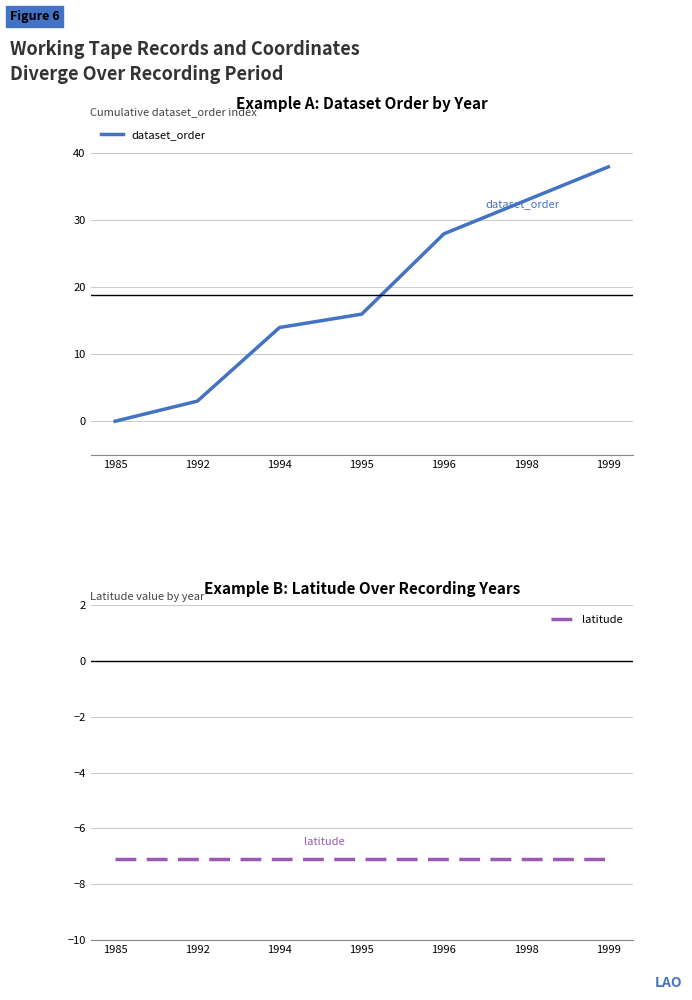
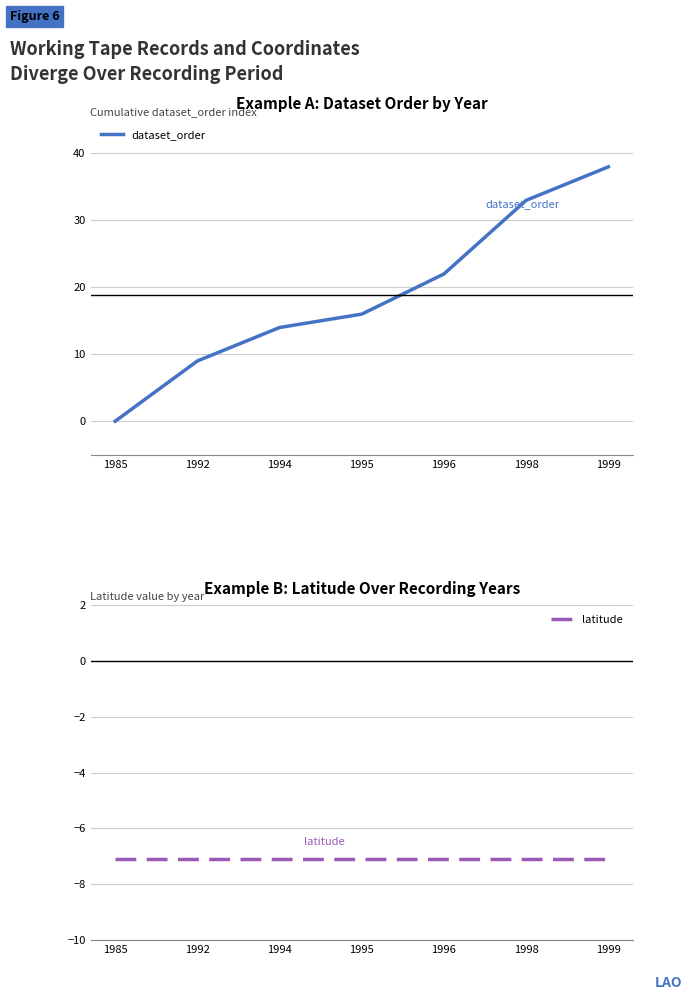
  {
    "Example A: Dataset Order by Year": {
      "1985": 0,
-     "1992": 3,
+     "1992": 9,
      "1994": 14,
      "1995": 16,
-     "1996": 28,
+     "1996": 22,
      "1998": 33,
      "1999": 38
    },
    "Example B: Latitude Over Recording Years": {
      "1985": -7.1,
      "1992": -7.1,
      "1994": -7.1,
      "1995": -7.1,
      "1996": -7.1,
      "1998": -7.1,
      "1999": -7.1
    }
  }
